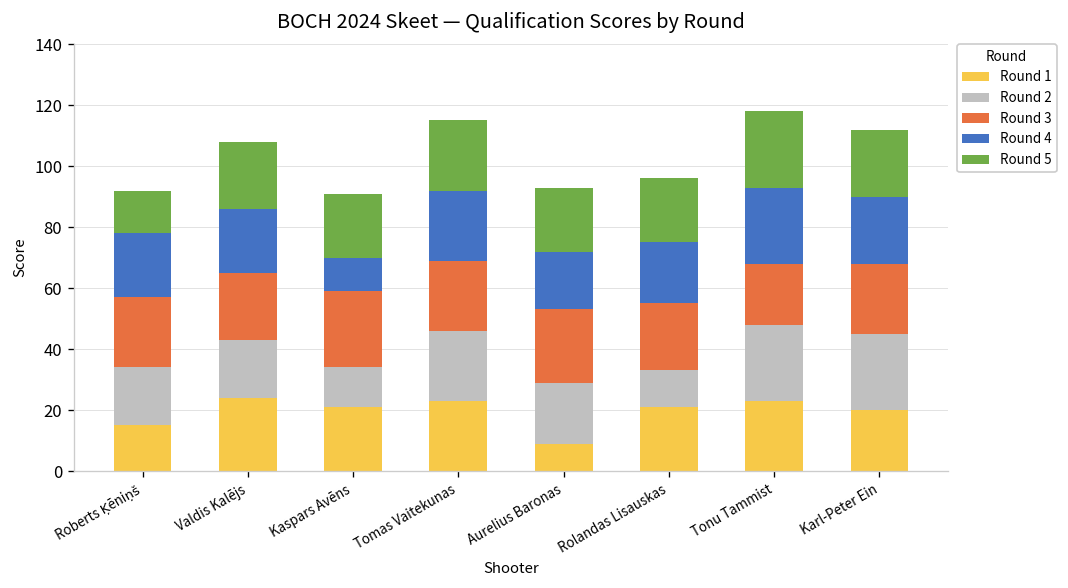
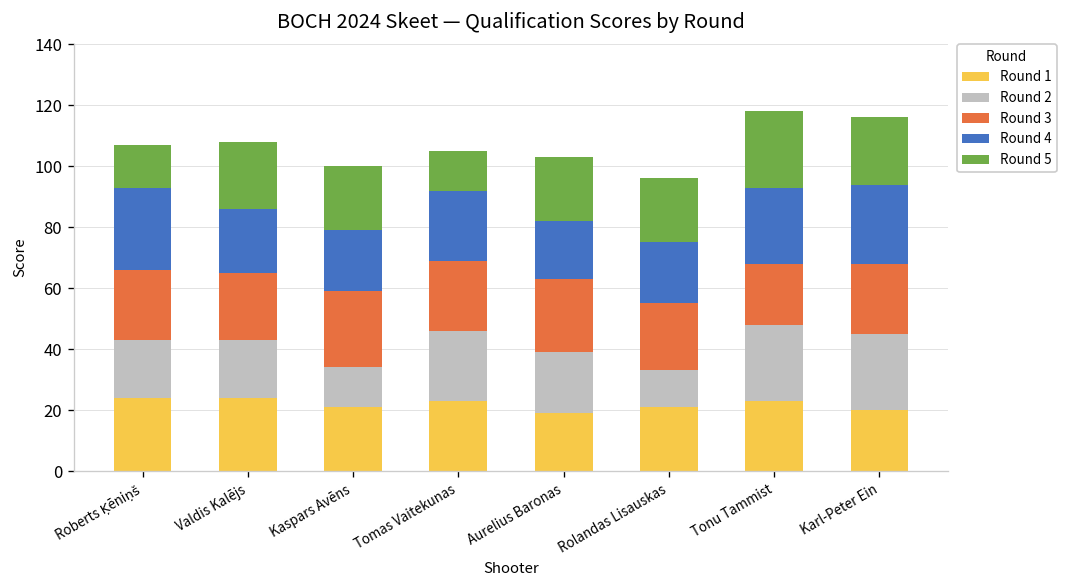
  {
    "Round 1": {
-     "Roberts Ķēniņš": 15,
+     "Roberts Ķēniņš": 24,
      "Valdis Kalējs": 24,
      "Kaspars Avēns": 21,
      "Tomas Vaitekunas": 23,
-     "Aurelius Baronas": 9,
+     "Aurelius Baronas": 19,
      "Rolandas Lisauskas": 21,
      "Tonu Tammist": 23,
      "Karl-Peter Ein": 20
    },
    "Round 2": {
      "Roberts Ķēniņš": 19,
      "Valdis Kalējs": 19,
      "Kaspars Avēns": 13,
      "Tomas Vaitekunas": 23,
      "Aurelius Baronas": 20,
      "Rolandas Lisauskas": 12,
      "Tonu Tammist": 25,
      "Karl-Peter Ein": 25
    },
    "Round 3": {
      "Roberts Ķēniņš": 23,
      "Valdis Kalējs": 22,
      "Kaspars Avēns": 25,
      "Tomas Vaitekunas": 23,
      "Aurelius Baronas": 24,
      "Rolandas Lisauskas": 22,
      "Tonu Tammist": 20,
      "Karl-Peter Ein": 23
    },
    "Round 4": {
-     "Roberts Ķēniņš": 21,
+     "Roberts Ķēniņš": 27,
      "Valdis Kalējs": 21,
-     "Kaspars Avēns": 11,
+     "Kaspars Avēns": 20,
      "Tomas Vaitekunas": 23,
      "Aurelius Baronas": 19,
      "Rolandas Lisauskas": 20,
      "Tonu Tammist": 25,
-     "Karl-Peter Ein": 22
+     "Karl-Peter Ein": 26
    },
    "Round 5": {
      "Roberts Ķēniņš": 14,
      "Valdis Kalējs": 22,
      "Kaspars Avēns": 21,
-     "Tomas Vaitekunas": 23,
+     "Tomas Vaitekunas": 13,
      "Aurelius Baronas": 21,
      "Rolandas Lisauskas": 21,
      "Tonu Tammist": 25,
      "Karl-Peter Ein": 22
    }
  }
